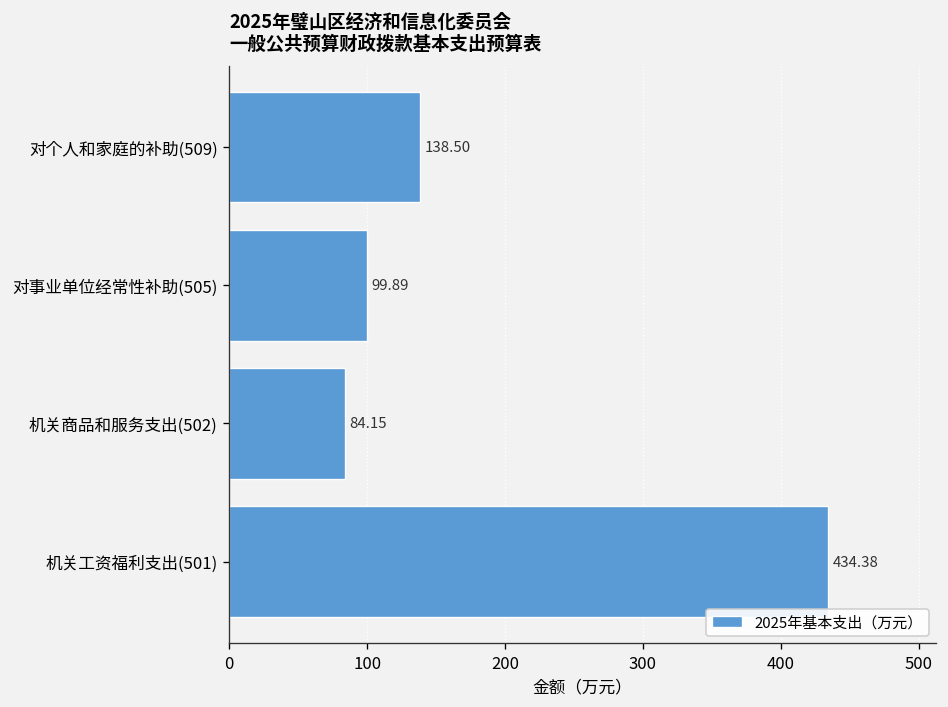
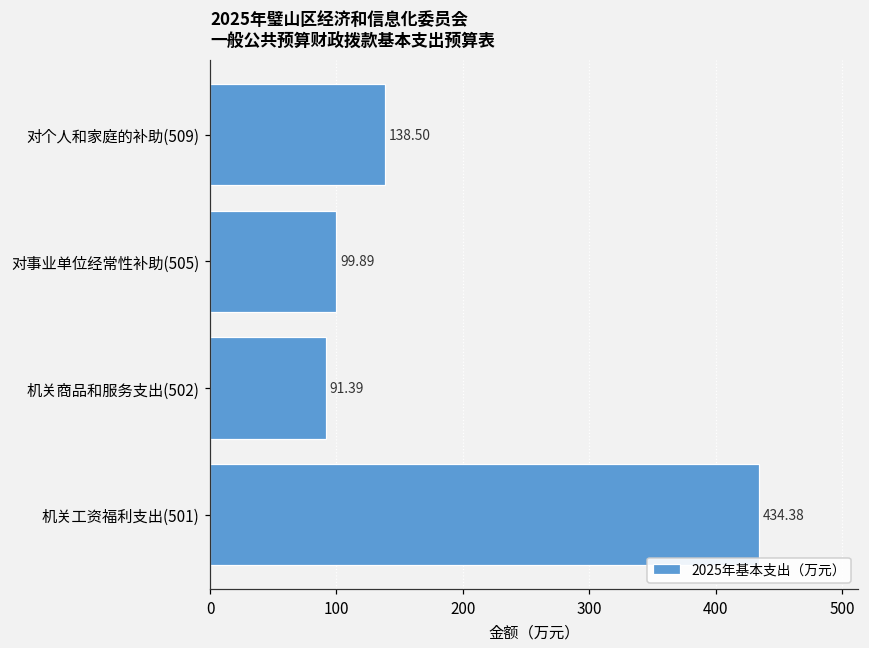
  {
    "对个人和家庭的补助(509)": 138.50,
    "对事业单位经常性补助(505)": 99.89,
-   "机关商品和服务支出(502)": 84.15,
+   "机关商品和服务支出(502)": 91.39,
    "机关工资福利支出(501)": 434.38
  }
